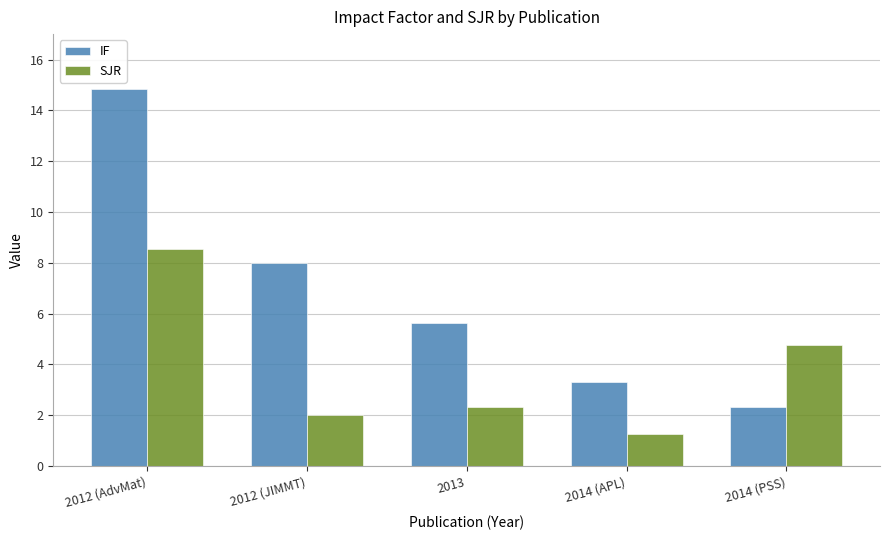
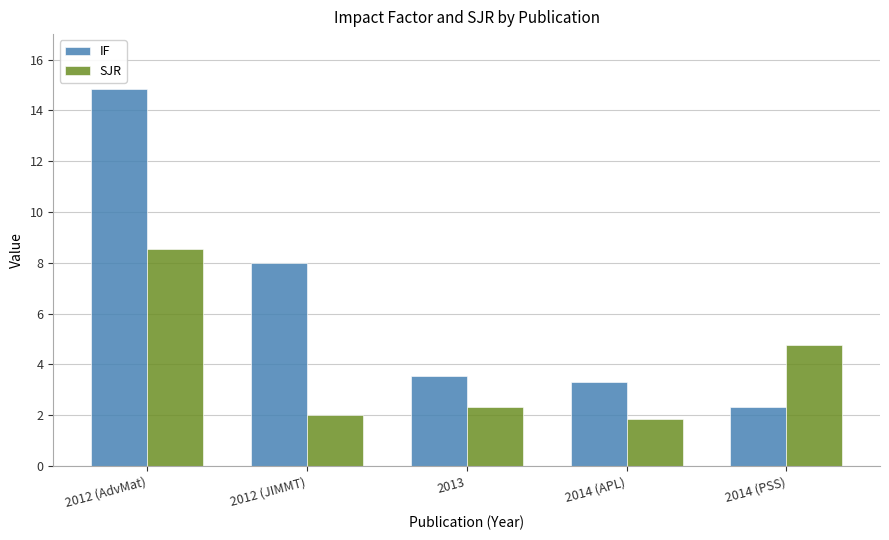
  {
    "IF": {
      "2012 (AdvMat)": 14.8,
      "2012 (JIMMT)": 8.0,
-     "2013": 5.7,
+     "2013": 3.5,
      "2014 (APL)": 3.3,
      "2014 (PSS)": 2.3
    },
    "SJR": {
      "2012 (AdvMat)": 8.6,
      "2012 (JIMMT)": 2.0,
      "2013": 2.3,
-     "2014 (APL)": 1.3,
+     "2014 (APL)": 1.9,
      "2014 (PSS)": 4.8
    }
  }
